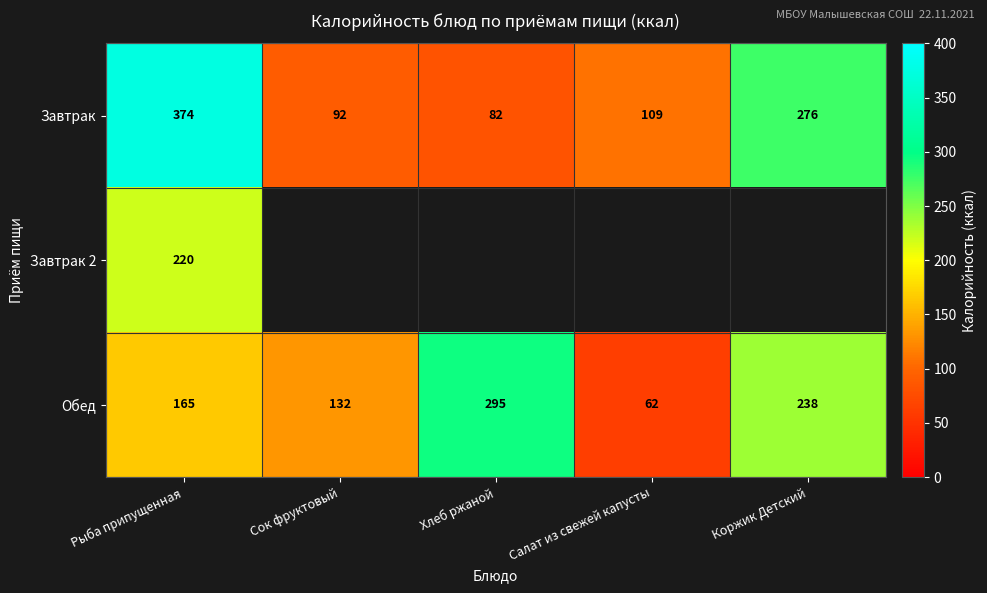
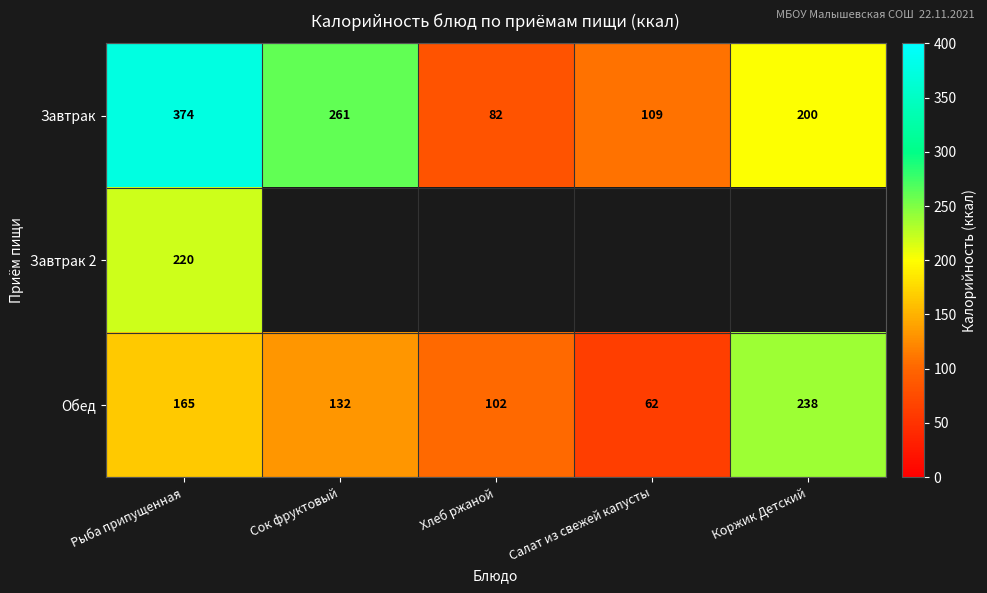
  {
    "Завтрак": {
      "Рыба припущенная": 374,
-     "Сок фруктовый": 92,
+     "Сок фруктовый": 261,
      "Хлеб ржаной": 82,
      "Салат из свежей капусты": 109,
-     "Коржик Детский": 276
+     "Коржик Детский": 200
    },
    "Завтрак 2": {
      "Рыба припущенная": 220
    },
    "Обед": {
      "Рыба припущенная": 165,
      "Сок фруктовый": 132,
-     "Хлеб ржаной": 295,
+     "Хлеб ржаной": 102,
      "Салат из свежей капусты": 62,
      "Коржик Детский": 238
    }
  }
